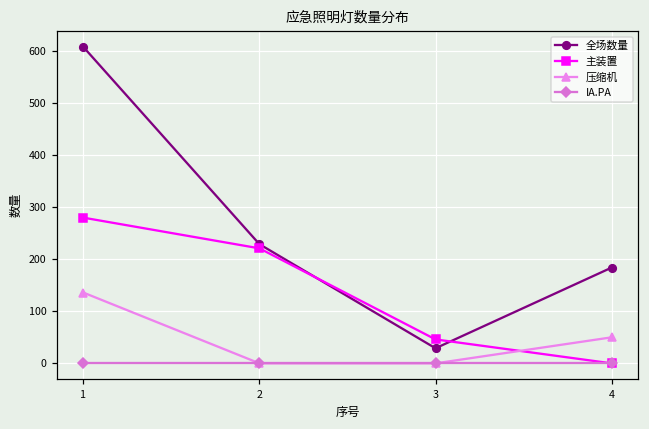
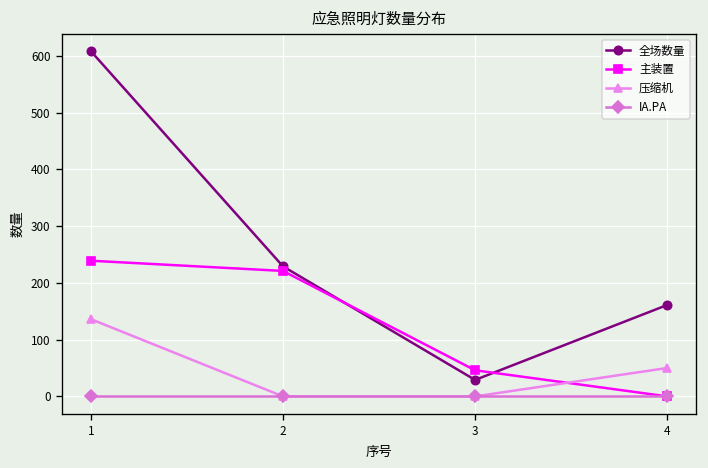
  {
    "全场数量": {
      "1": 610,
      "2": 230,
      "3": 30,
-     "4": 180
+     "4": 160
    },
    "主装置": {
-     "1": 280,
+     "1": 240,
      "2": 220,
      "3": 50
    }
  }
